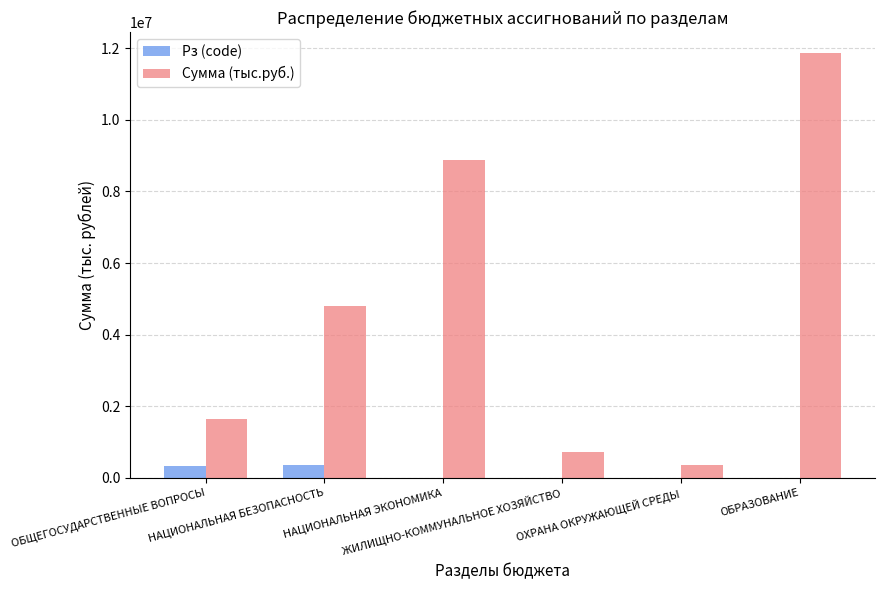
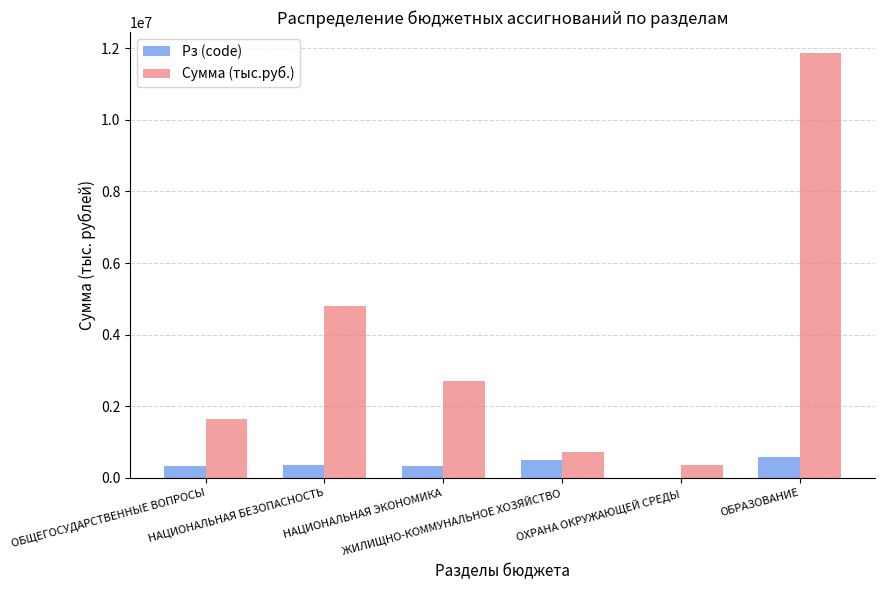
  {
    "Рз (code)": {
      "ОБЩЕГОСУДАРСТВЕННЫЕ ВОПРОСЫ": 300000,
      "НАЦИОНАЛЬНАЯ БЕЗОПАСНОСТЬ": 400000,
-     "НАЦИОНАЛЬНАЯ ЭКОНОМИКА": 0,
-     "ЖИЛИЩНО-КОММУНАЛЬНОЕ ХОЗЯЙСТВО": 0,
-     "ОБРАЗОВАНИЕ": 0
+     "НАЦИОНАЛЬНАЯ ЭКОНОМИКА": 300000,
+     "ЖИЛИЩНО-КОММУНАЛЬНОЕ ХОЗЯЙСТВО": 500000,
+     "ОБРАЗОВАНИЕ": 600000
    },
    "Сумма (тыс.руб.)": {
      "ОБЩЕГОСУДАРСТВЕННЫЕ ВОПРОСЫ": 1600000,
      "НАЦИОНАЛЬНАЯ БЕЗОПАСНОСТЬ": 4800000,
-     "НАЦИОНАЛЬНАЯ ЭКОНОМИКА": 8900000,
+     "НАЦИОНАЛЬНАЯ ЭКОНОМИКА": 2700000,
      "ЖИЛИЩНО-КОММУНАЛЬНОЕ ХОЗЯЙСТВО": 700000,
      "ОХРАНА ОКРУЖАЮЩЕЙ СРЕДЫ": 400000,
      "ОБРАЗОВАНИЕ": 11900000
    }
  }
